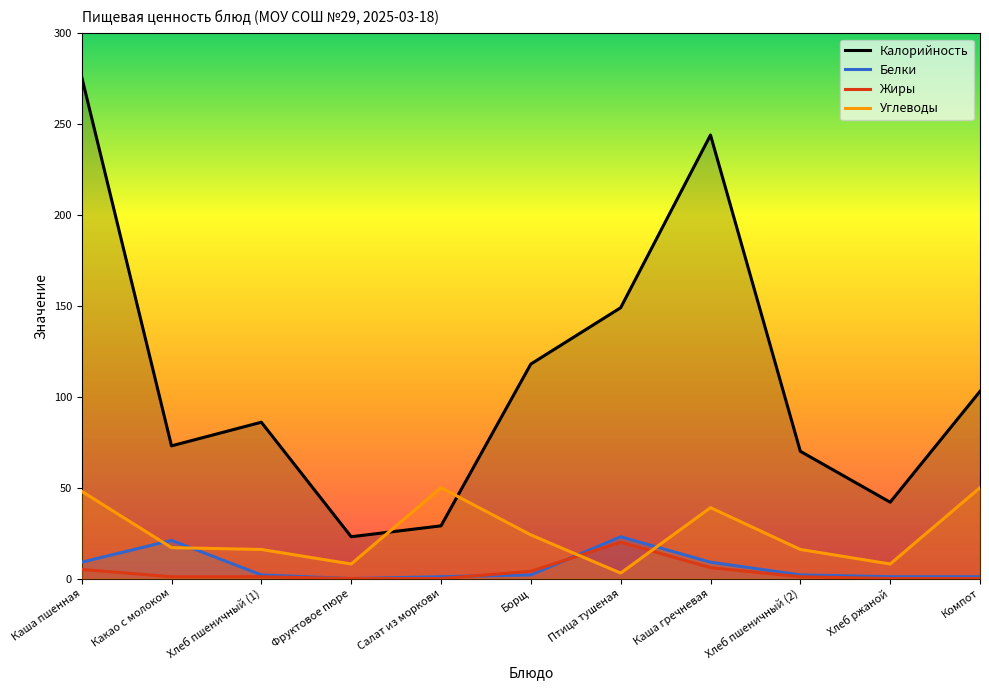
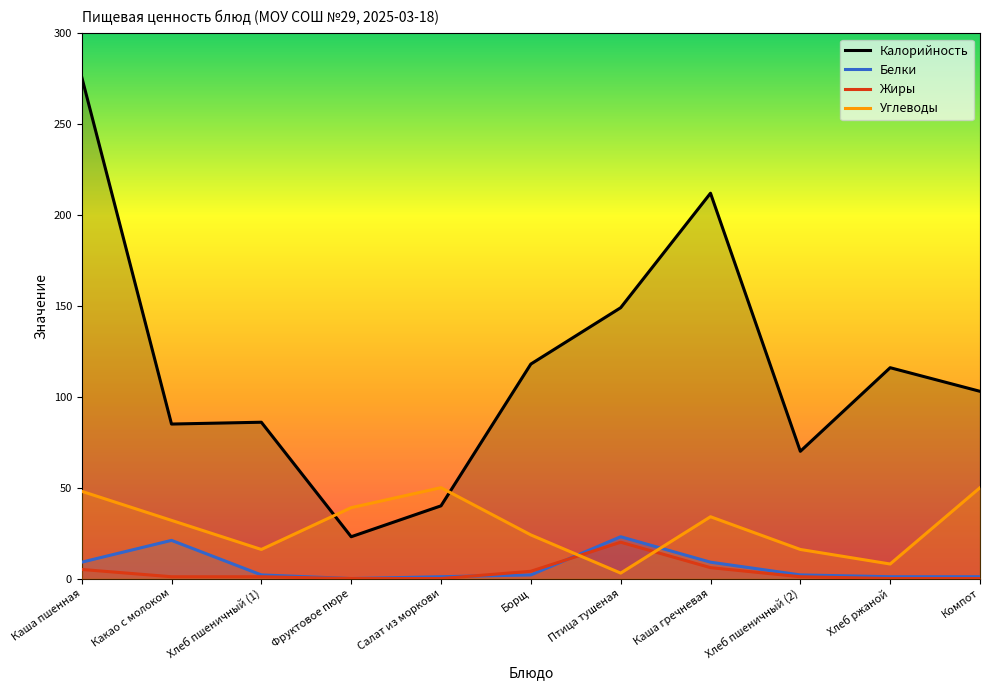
  {
    "Калорийность": {
      "Каша пшенная": 276,
-     "Какао с молоком": 73,
+     "Какао с молоком": 85,
      "Хлеб пшеничный (1)": 86,
      "Фруктовое пюре": 23,
-     "Салат из моркови": 29,
+     "Салат из моркови": 40,
      "Борщ": 118,
      "Птица тушеная": 149,
-     "Каша гречневая": 244,
+     "Каша гречневая": 212,
      "Хлеб пшеничный (2)": 70,
-     "Хлеб ржаной": 42,
+     "Хлеб ржаной": 116,
      "Компот": 103
    },
    "Белки": {
      "Каша пшенная": 9,
      "Какао с молоком": 21,
      "Борщ": 2,
      "Птица тушеная": 23,
      "Каша гречневая": 9
    },
    "Жиры": {
      "Каша пшенная": 5,
      "Какао с молоком": 1,
      "Борщ": 4,
      "Птица тушеная": 20,
      "Каша гречневая": 6
    },
    "Углеводы": {
      "Каша пшенная": 48,
-     "Какао с молоком": 17,
+     "Какао с молоком": 32,
      "Хлеб пшеничный (1)": 16,
-     "Фруктовое пюре": 8,
+     "Фруктовое пюре": 39,
      "Салат из моркови": 50,
      "Борщ": 24,
      "Птица тушеная": 3,
-     "Каша гречневая": 39,
+     "Каша гречневая": 34,
      "Хлеб пшеничный (2)": 16,
      "Хлеб ржаной": 8,
      "Компот": 50
    }
  }
